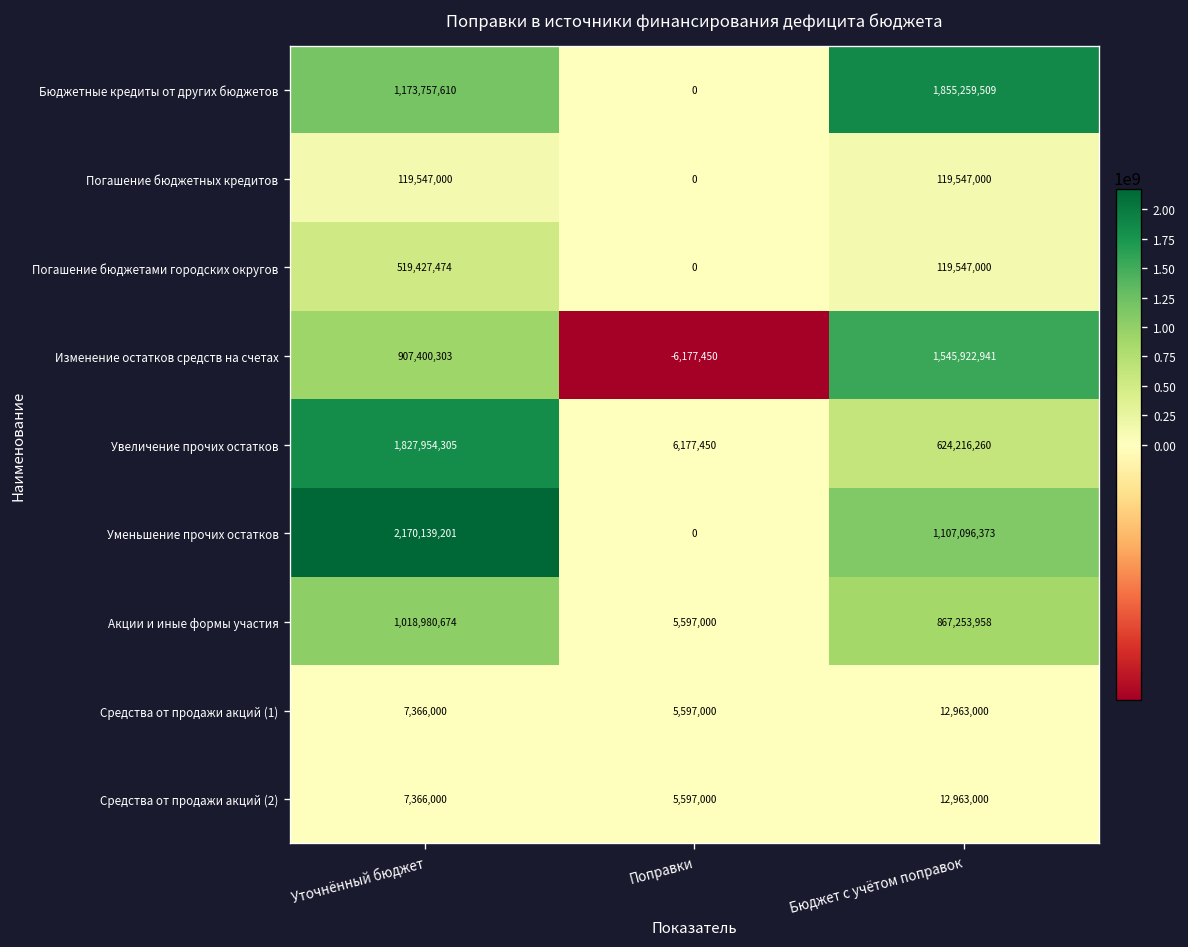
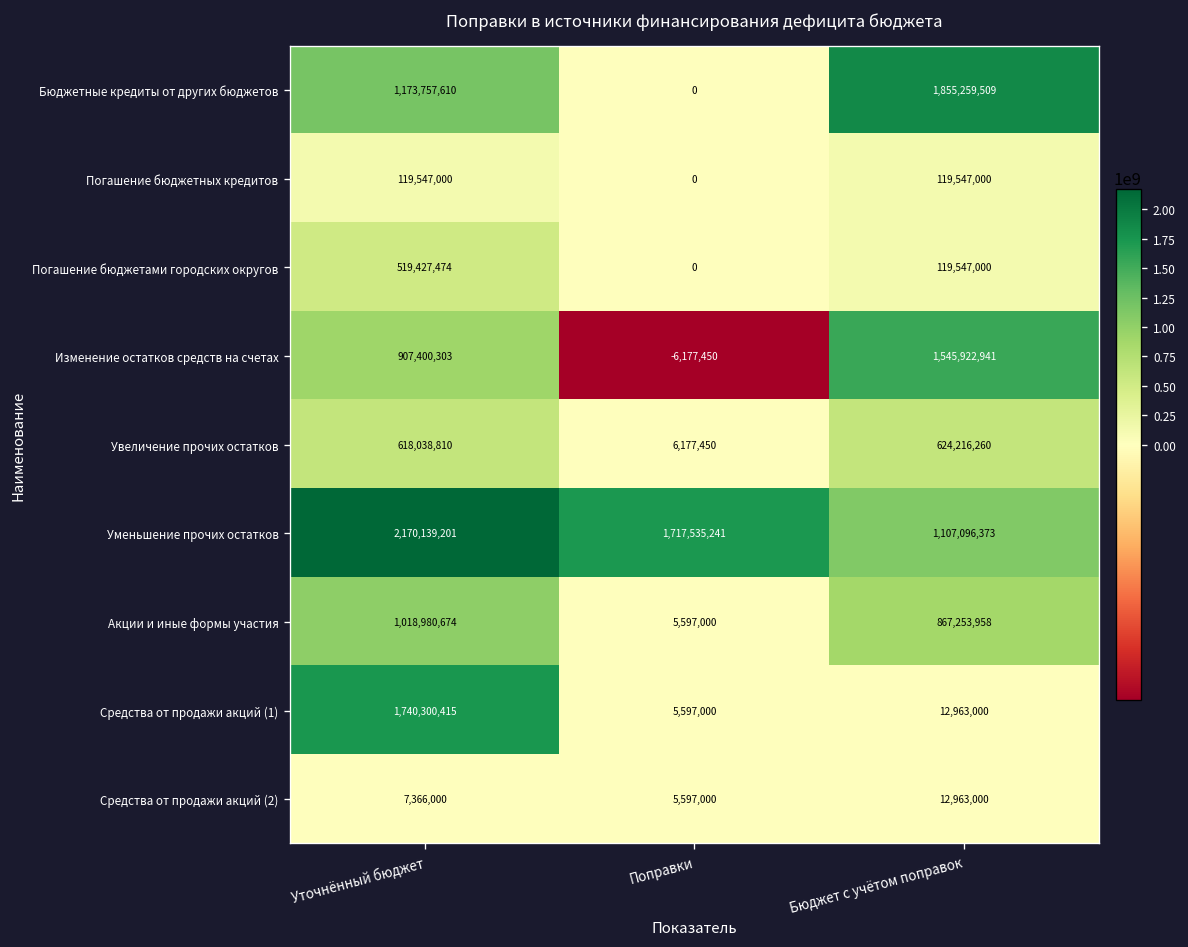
  {
    "Бюджетные кредиты от других бюджетов": {
      "Уточнённый бюджет": "1,173,757,610",
      "Поправки": "0",
      "Бюджет с учётом поправок": "1,855,259,509"
    },
    "Погашение бюджетных кредитов": {
      "Уточнённый бюджет": "119,547,000",
      "Поправки": "0",
      "Бюджет с учётом поправок": "119,547,000"
    },
    "Погашение бюджетами городских округов": {
      "Уточнённый бюджет": "519,427,474",
      "Поправки": "0",
      "Бюджет с учётом поправок": "119,547,000"
    },
    "Изменение остатков средств на счетах": {
      "Уточнённый бюджет": "907,400,303",
      "Поправки": "-6,177,450",
      "Бюджет с учётом поправок": "1,545,922,941"
    },
    "Увеличение прочих остатков": {
-     "Уточнённый бюджет": "1,827,954,305",
+     "Уточнённый бюджет": "618,038,810",
      "Поправки": "6,177,450",
      "Бюджет с учётом поправок": "624,216,260"
    },
    "Уменьшение прочих остатков": {
      "Уточнённый бюджет": "2,170,139,201",
-     "Поправки": "0",
+     "Поправки": "1,717,535,241",
      "Бюджет с учётом поправок": "1,107,096,373"
    },
    "Акции и иные формы участия": {
      "Уточнённый бюджет": "1,018,980,674",
      "Поправки": "5,597,000",
      "Бюджет с учётом поправок": "867,253,958"
    },
    "Средства от продажи акций (1)": {
-     "Уточнённый бюджет": "7,366,000",
+     "Уточнённый бюджет": "1,740,300,415",
      "Поправки": "5,597,000",
      "Бюджет с учётом поправок": "12,963,000"
    },
    "Средства от продажи акций (2)": {
      "Уточнённый бюджет": "7,366,000",
      "Поправки": "5,597,000",
      "Бюджет с учётом поправок": "12,963,000"
    }
  }
